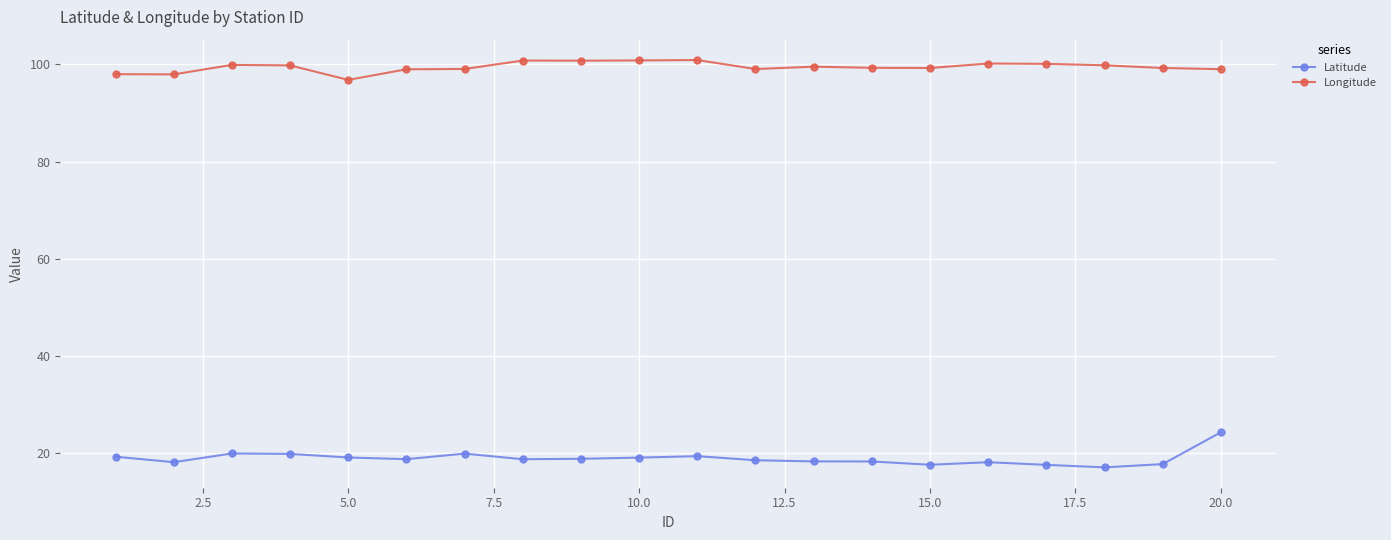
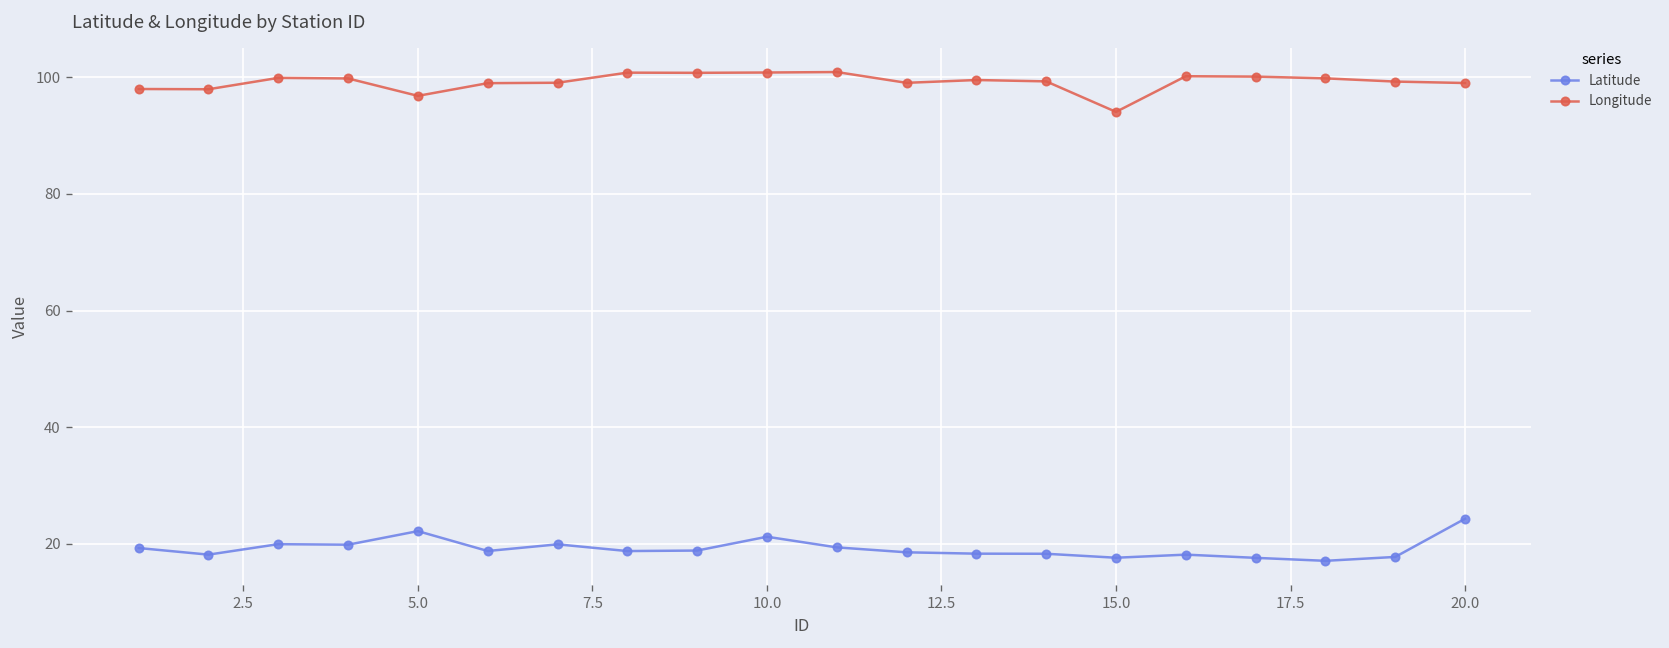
  {
    "Latitude": {
-     "5.0": 19,
-     "10.0": 19,
+     "5.0": 22,
+     "10.0": 21,
      "15.0": 18,
      "20.0": 24
    },
    "Longitude": {
      "5.0": 97,
      "10.0": 101,
-     "15.0": 99,
+     "15.0": 94,
      "20.0": 99
    }
  }
